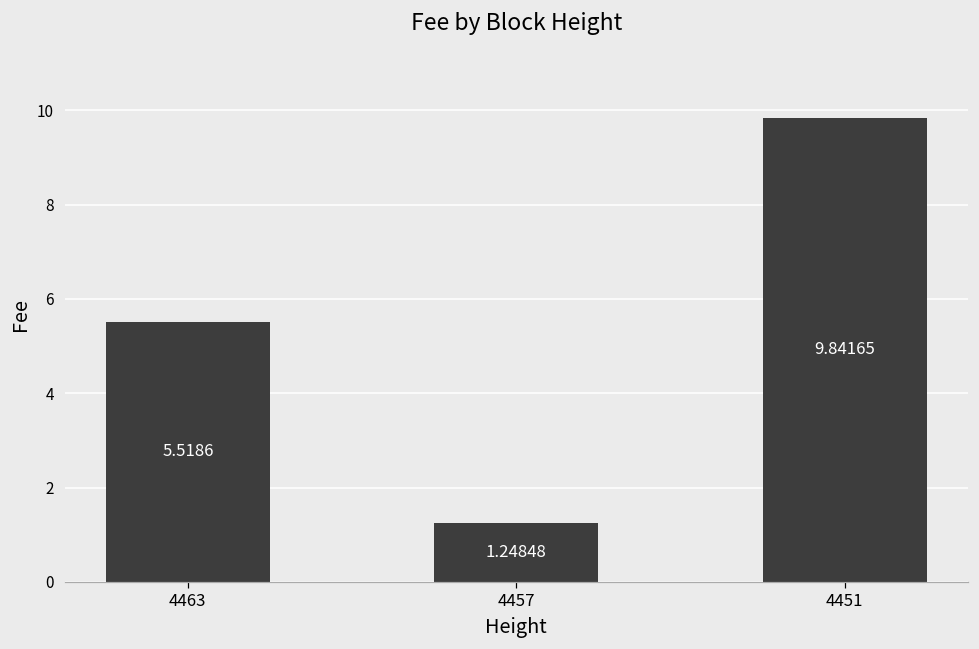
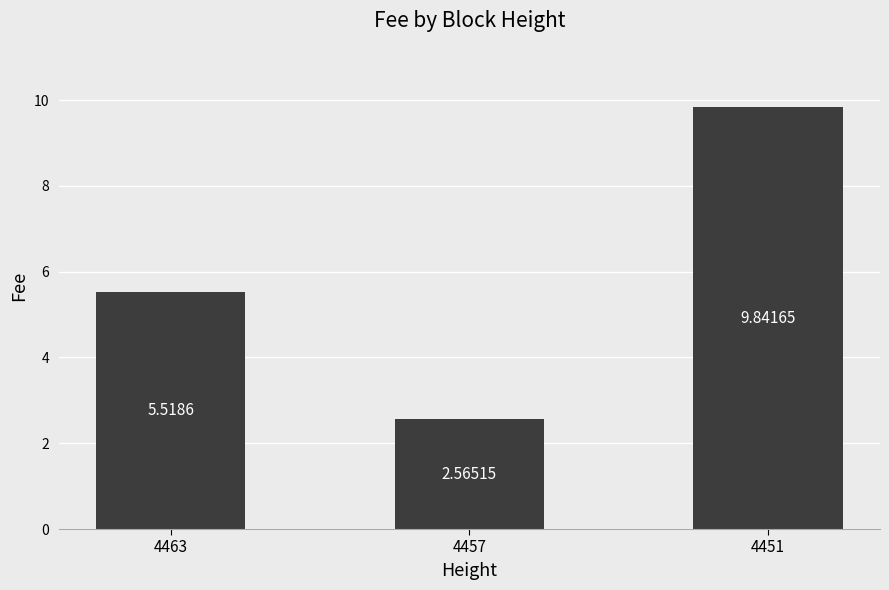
  {
    "4463": 5.5186,
-   "4457": 1.24848,
+   "4457": 2.56515,
    "4451": 9.84165
  }
